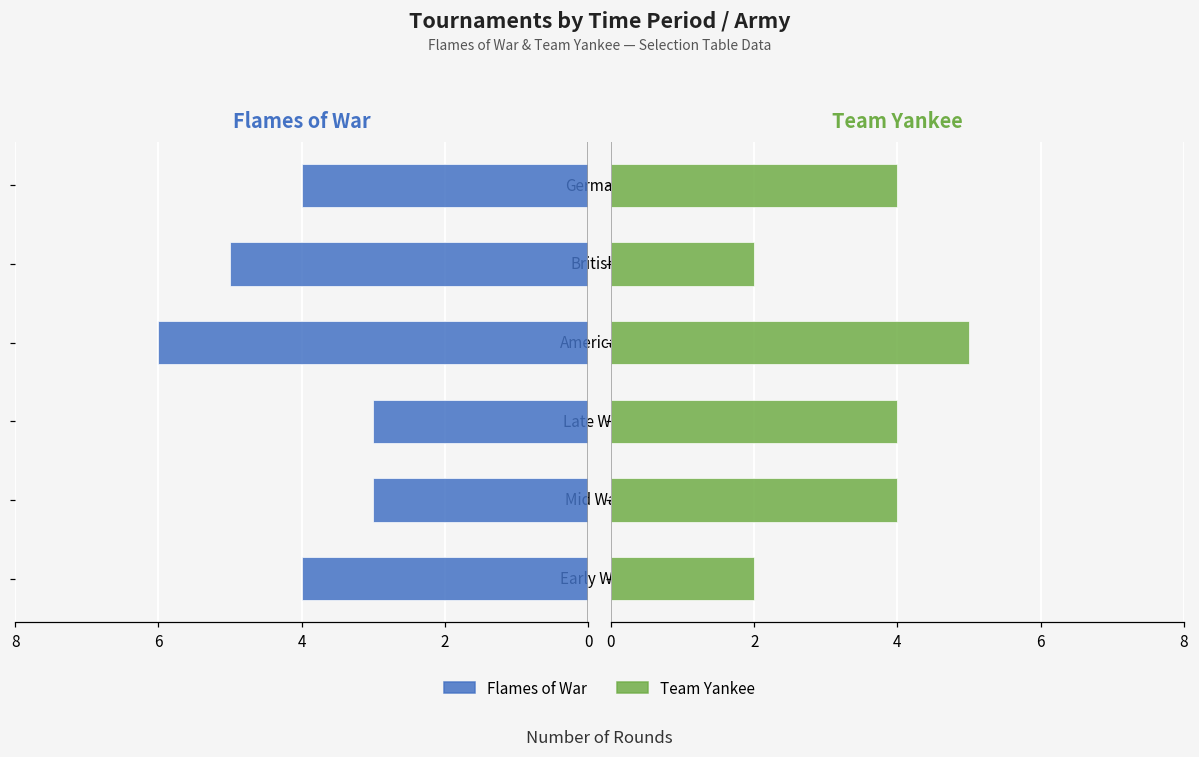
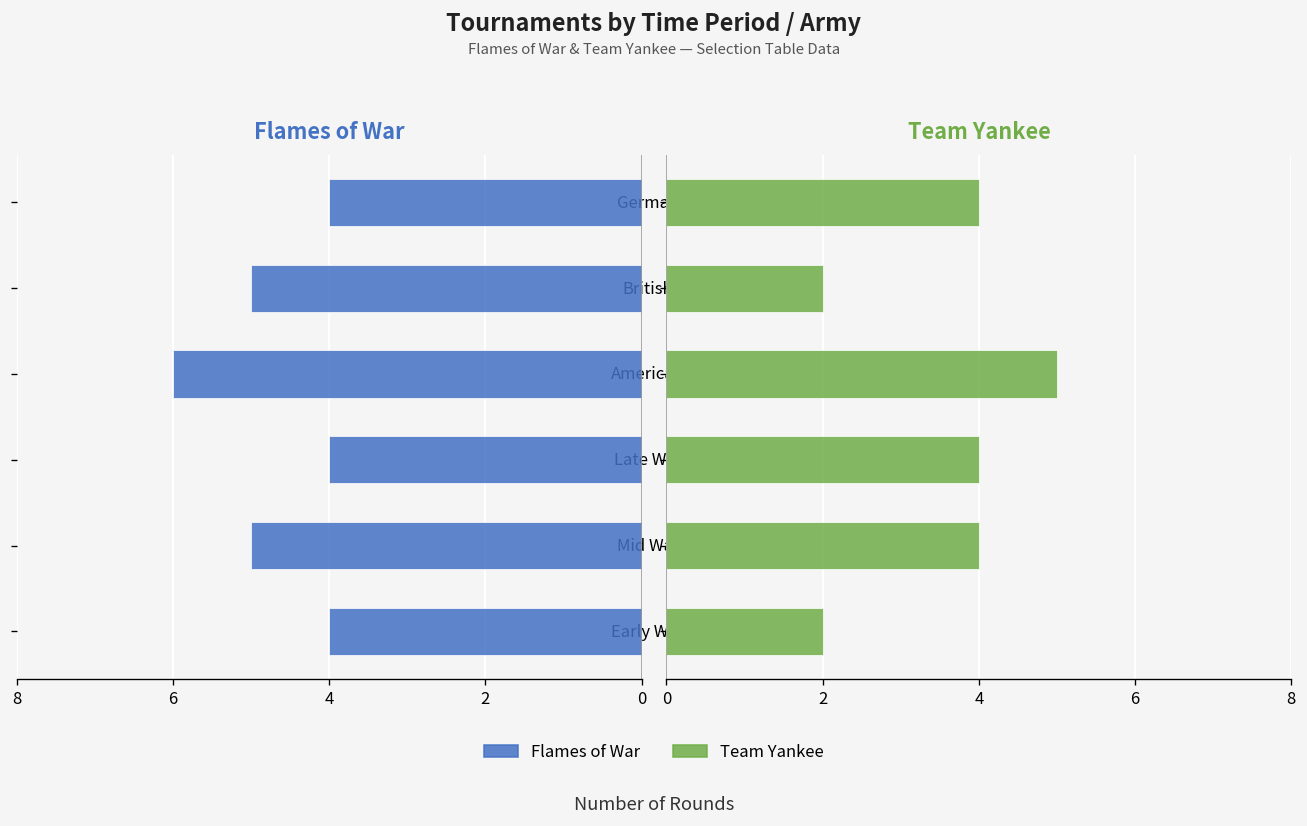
  {
    "Flames of War": {
      "German": 4,
      "British": 5,
      "American": 6,
-     "Late War": 3,
-     "Mid War": 3,
+     "Late War": 4,
+     "Mid War": 5,
      "Early War": 4
    }
  }
